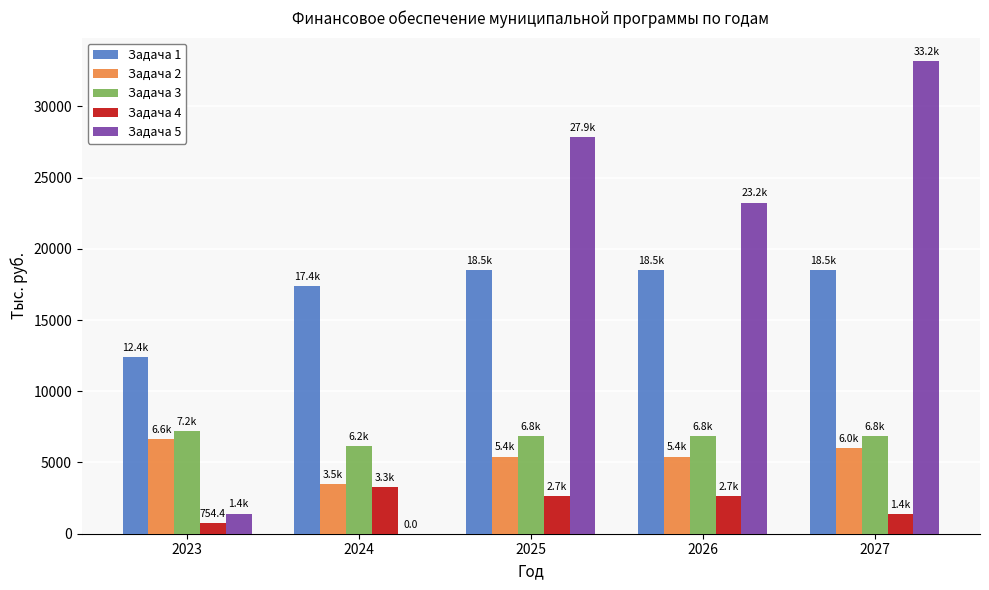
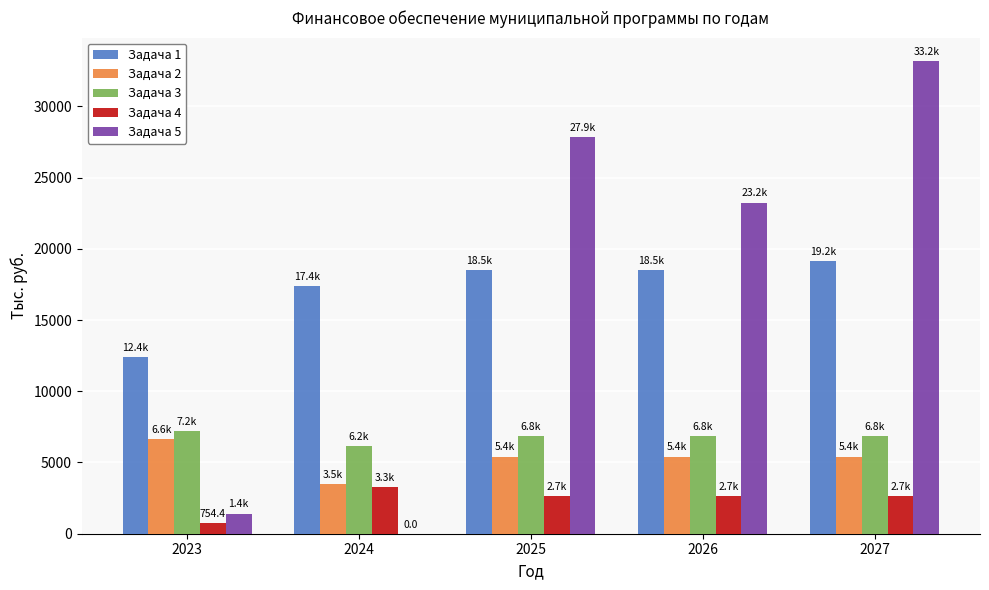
  {
    "Задача 1": {
      "2023": "12.4k",
      "2024": "17.4k",
      "2025": "18.5k",
      "2026": "18.5k",
-     "2027": "18.5k"
+     "2027": "19.2k"
    },
    "Задача 2": {
      "2023": "6.6k",
      "2024": "3.5k",
      "2025": "5.4k",
      "2026": "5.4k",
-     "2027": "6.0k"
+     "2027": "5.4k"
    },
    "Задача 3": {
      "2023": "7.2k",
      "2024": "6.2k",
      "2025": "6.8k",
      "2026": "6.8k",
      "2027": "6.8k"
    },
    "Задача 4": {
      "2023": "754.4",
      "2024": "3.3k",
      "2025": "2.7k",
      "2026": "2.7k",
-     "2027": "1.4k"
+     "2027": "2.7k"
    },
    "Задача 5": {
      "2023": "1.4k",
      "2024": "0.0",
      "2025": "27.9k",
      "2026": "23.2k",
      "2027": "33.2k"
    }
  }
